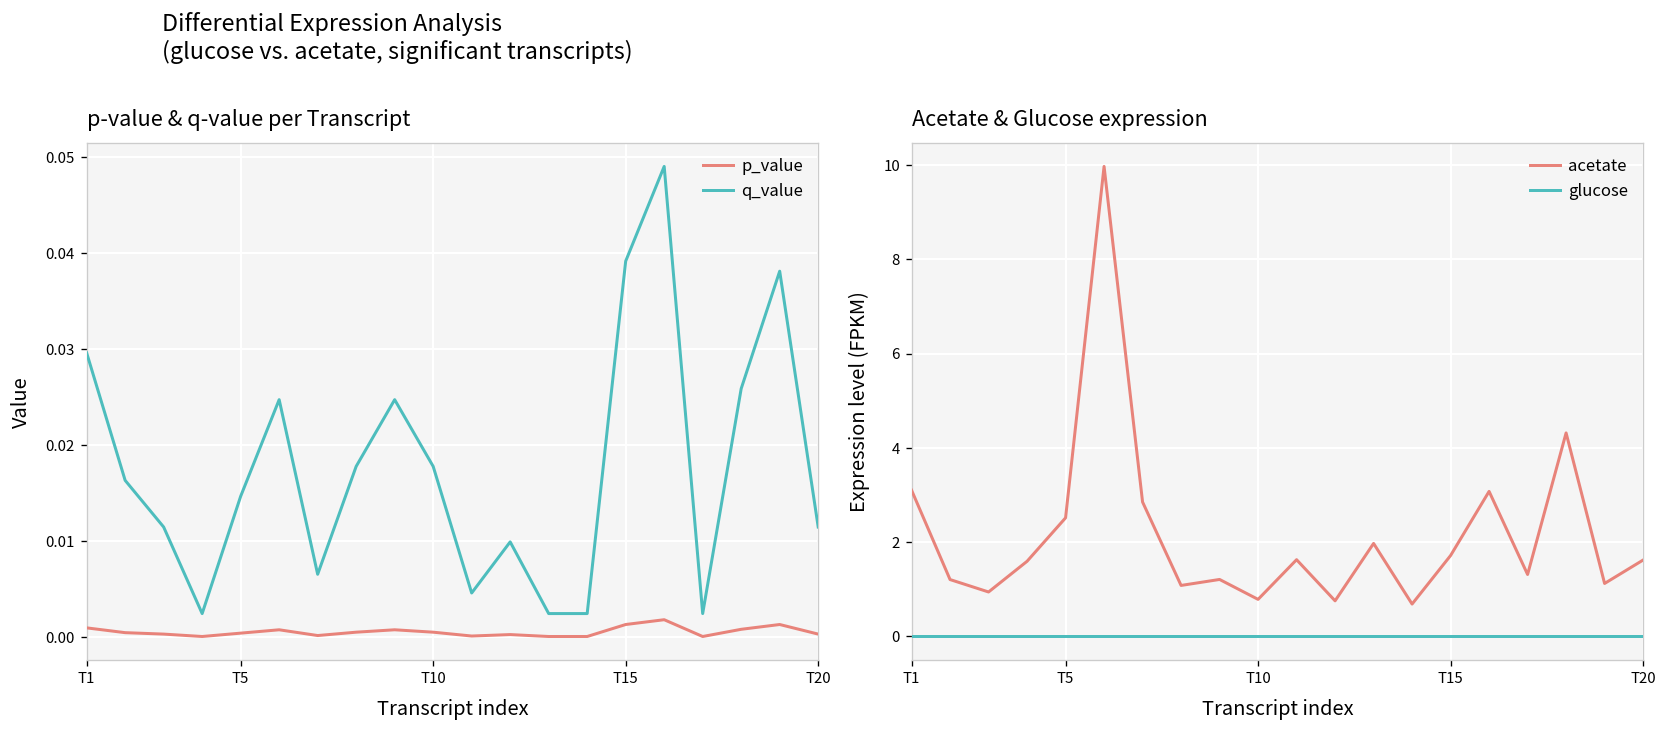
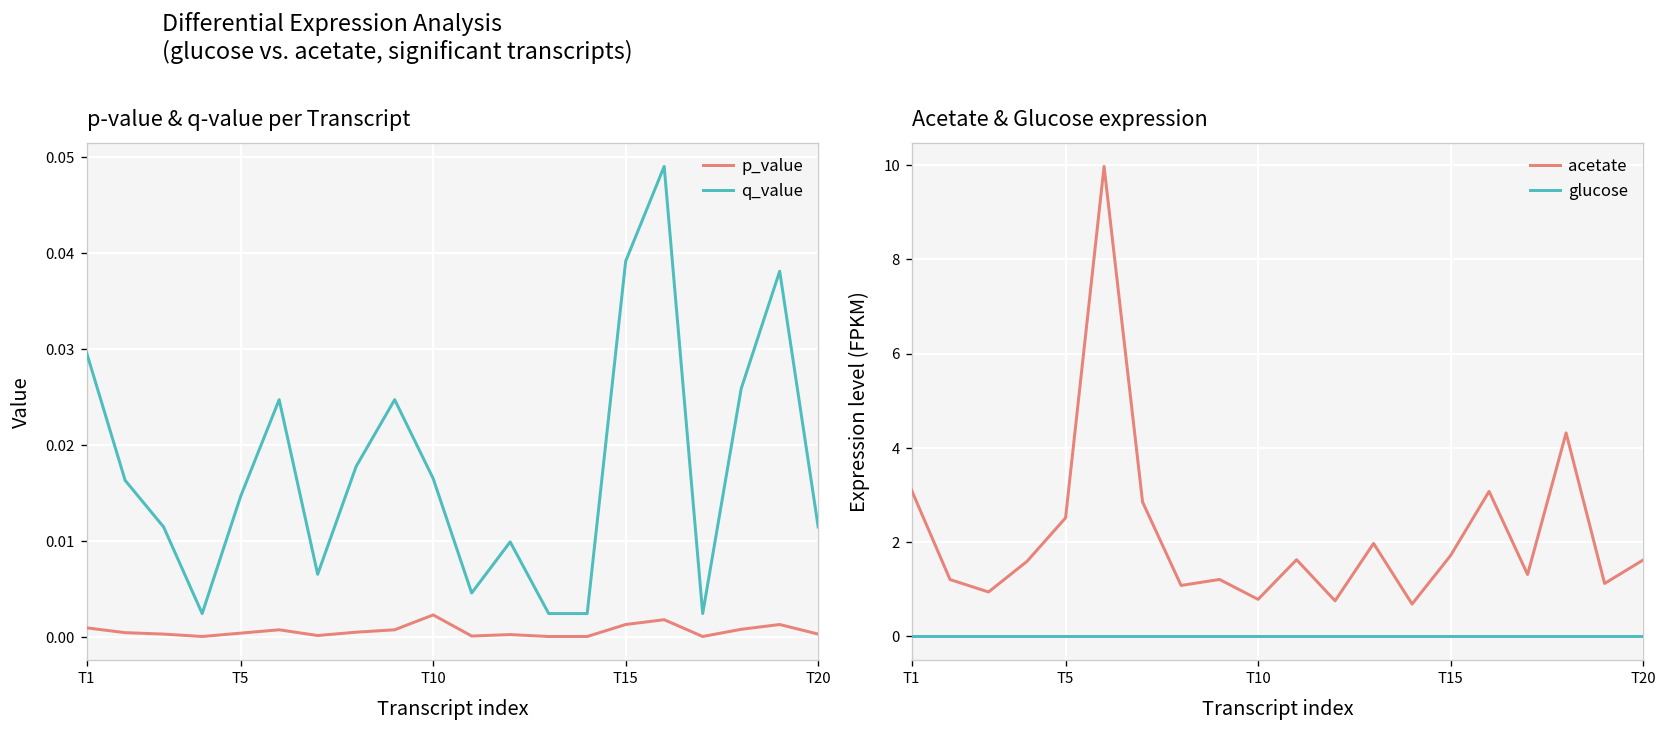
  {
    "p-value & q-value per Transcript": {
      "p_value": {
        "T1": 0.001,
        "T5": 0.000,
-       "T10": 0.001,
+       "T10": 0.002,
        "T15": 0.001,
        "T20": 0.000
      },
      "q_value": {
        "T1": 0.030,
        "T5": 0.015,
-       "T10": 0.018,
+       "T10": 0.017,
        "T15": 0.039,
        "T20": 0.011
      }
    },
    "Acetate & Glucose expression": {
      "acetate": {
        "T1": 3.1,
        "T5": 2.5,
        "T10": 0.8,
        "T15": 1.7,
        "T20": 1.6
      },
      "glucose": {
        "T1": 0.0,
        "T5": 0.0,
        "T10": 0.0,
        "T15": 0.0,
        "T20": 0.0
      }
    }
  }
